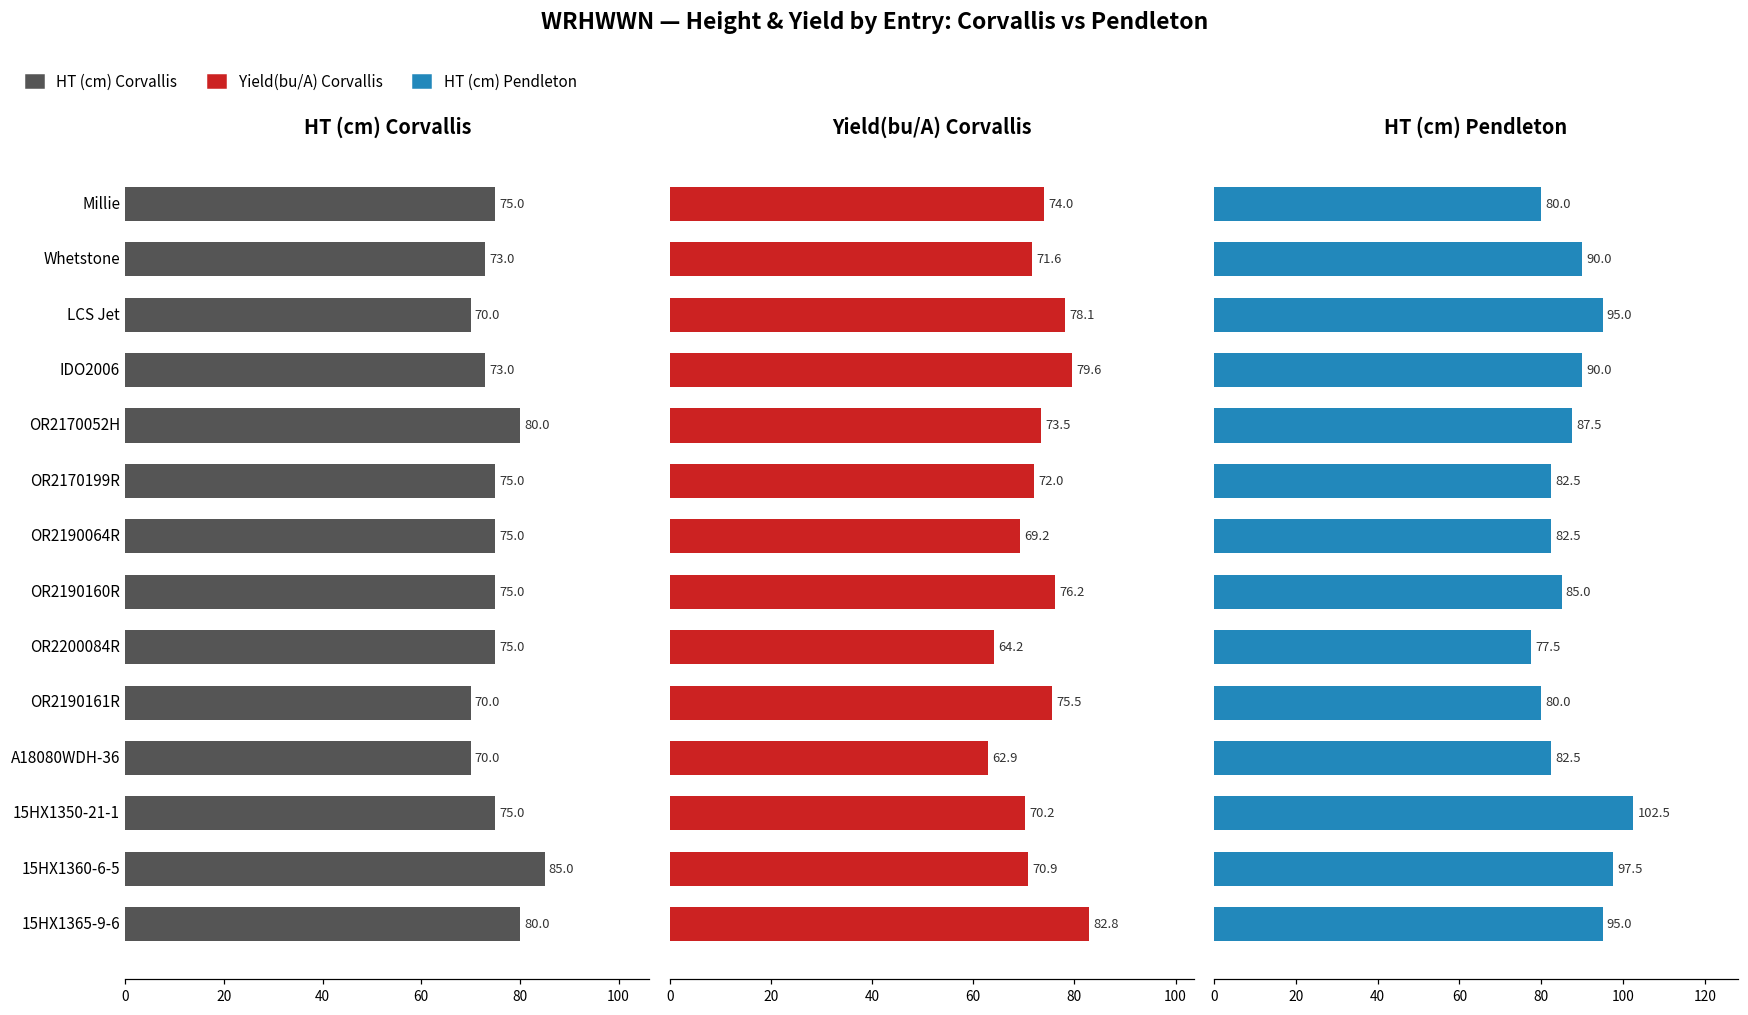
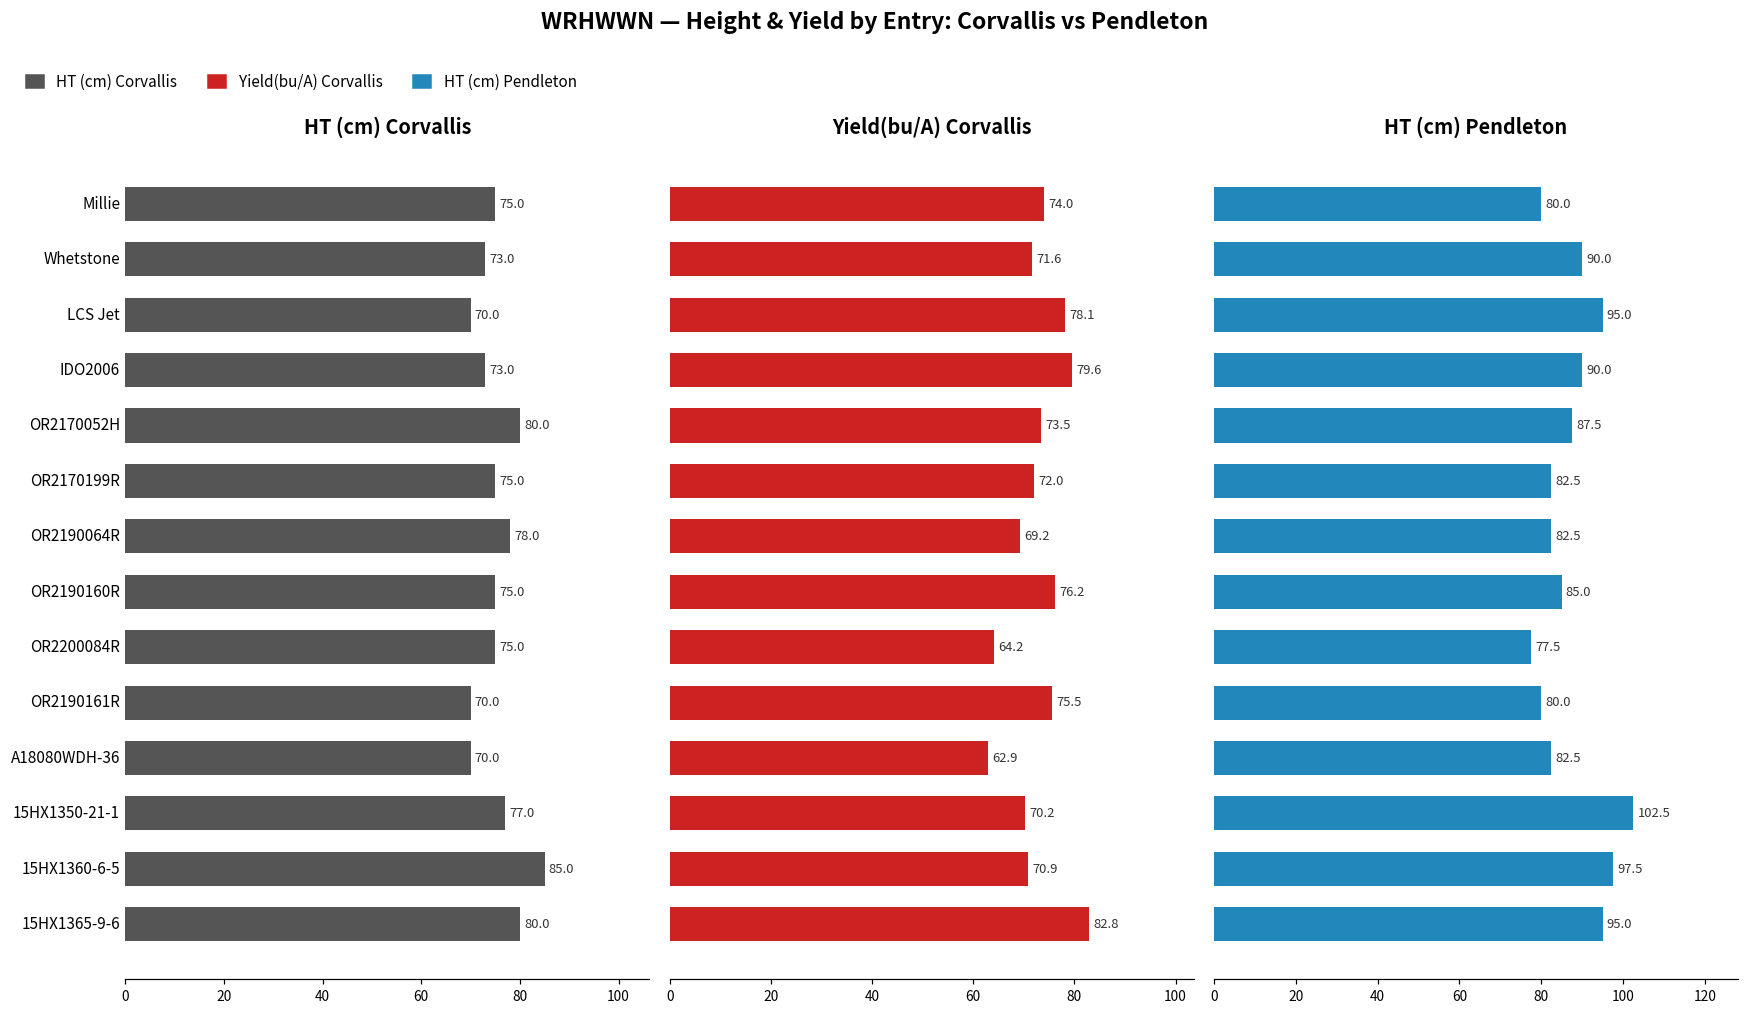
  {
    "HT (cm) Corvallis": {
      "Millie": 75.0,
      "Whetstone": 73.0,
      "LCS Jet": 70.0,
      "IDO2006": 73.0,
      "OR2170052H": 80.0,
      "OR2170199R": 75.0,
-     "OR2190064R": 75.0,
+     "OR2190064R": 78.0,
      "OR2190160R": 75.0,
      "OR2200084R": 75.0,
      "OR2190161R": 70.0,
      "A18080WDH-36": 70.0,
-     "15HX1350-21-1": 75.0,
+     "15HX1350-21-1": 77.0,
      "15HX1360-6-5": 85.0,
      "15HX1365-9-6": 80.0
    }
  }
